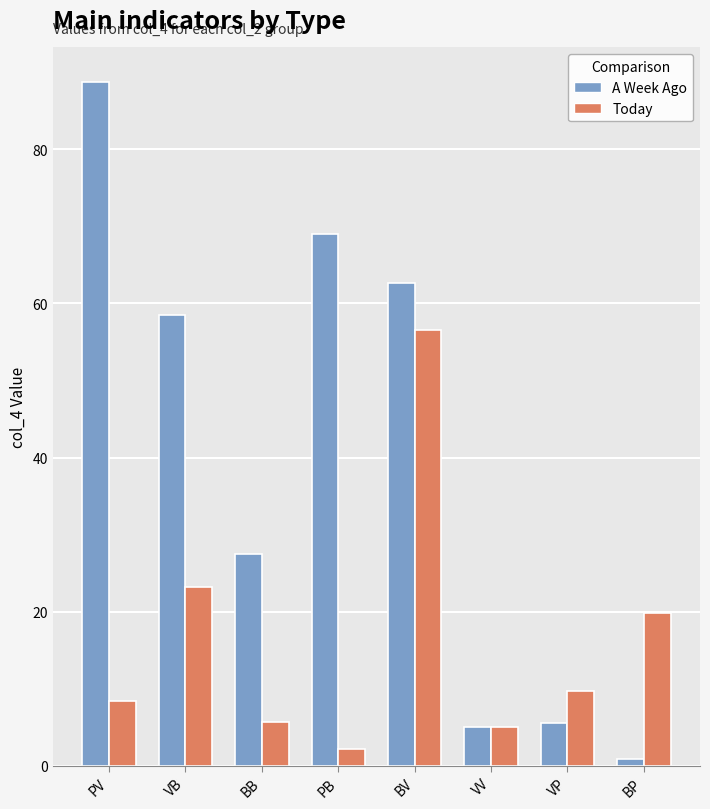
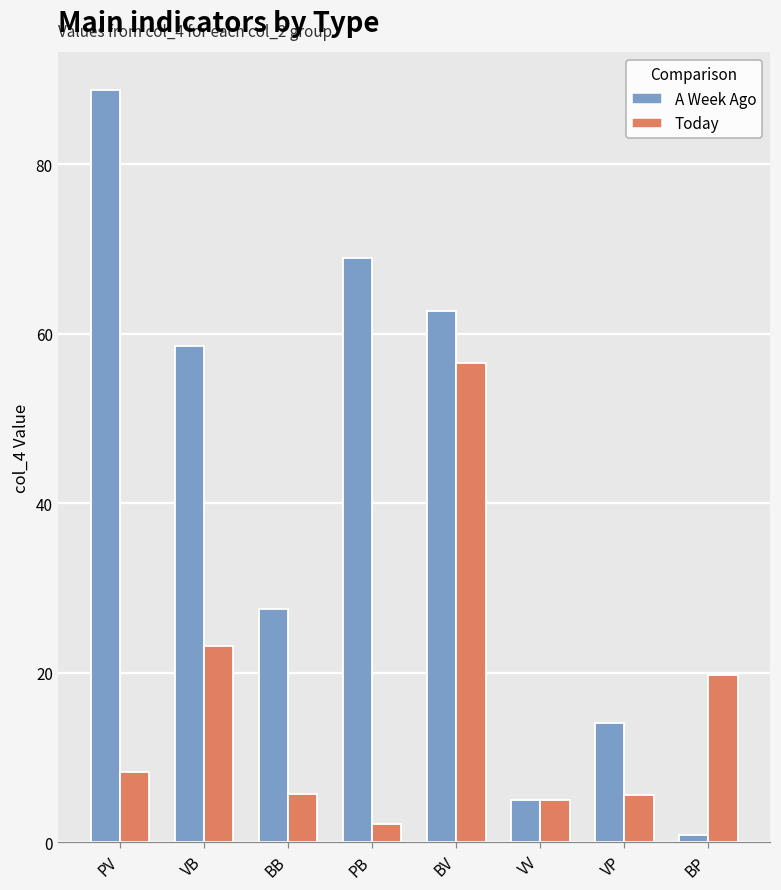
  {
    "A Week Ago": {
      "PV": 89,
      "VB": 59,
      "BB": 28,
      "PB": 69,
      "BV": 63,
      "VV": 5,
-     "VP": 6,
+     "VP": 14,
      "BP": 1
    },
    "Today": {
      "PV": 8,
      "VB": 23,
      "BB": 6,
      "PB": 2,
      "BV": 57,
      "VV": 5,
-     "VP": 10,
+     "VP": 6,
      "BP": 20
    }
  }
